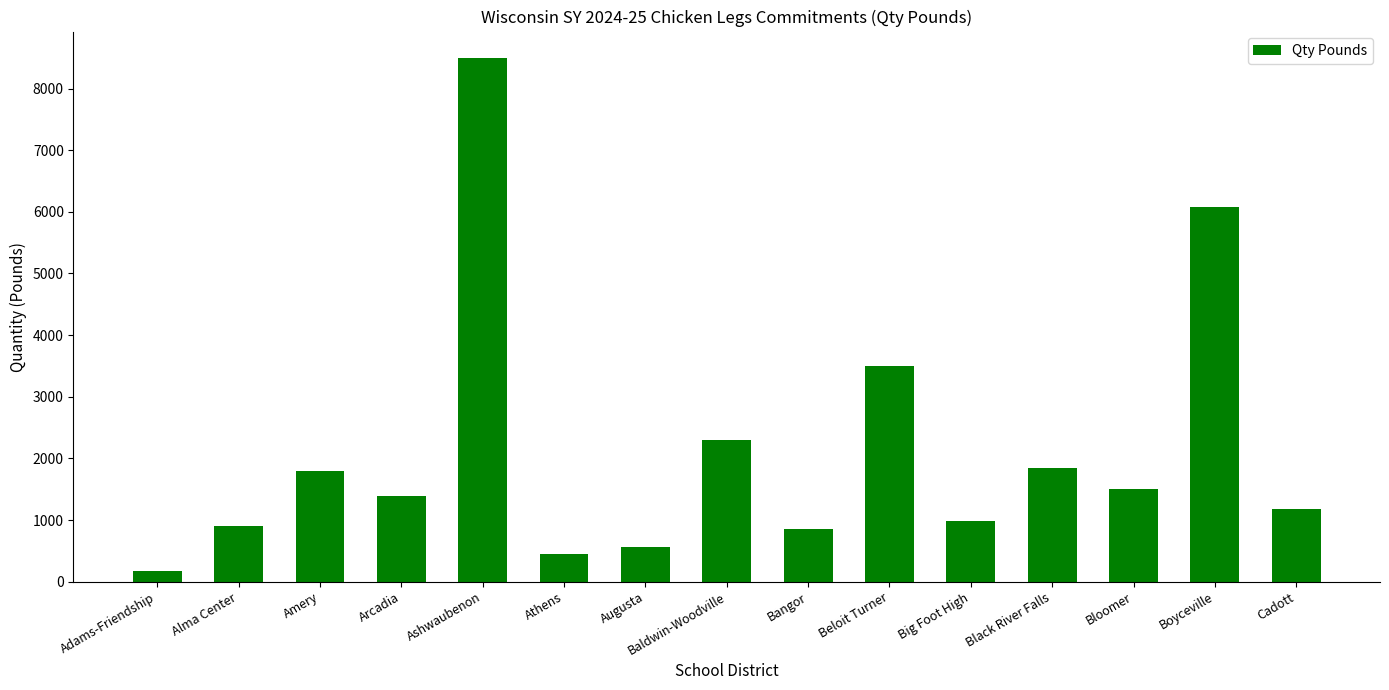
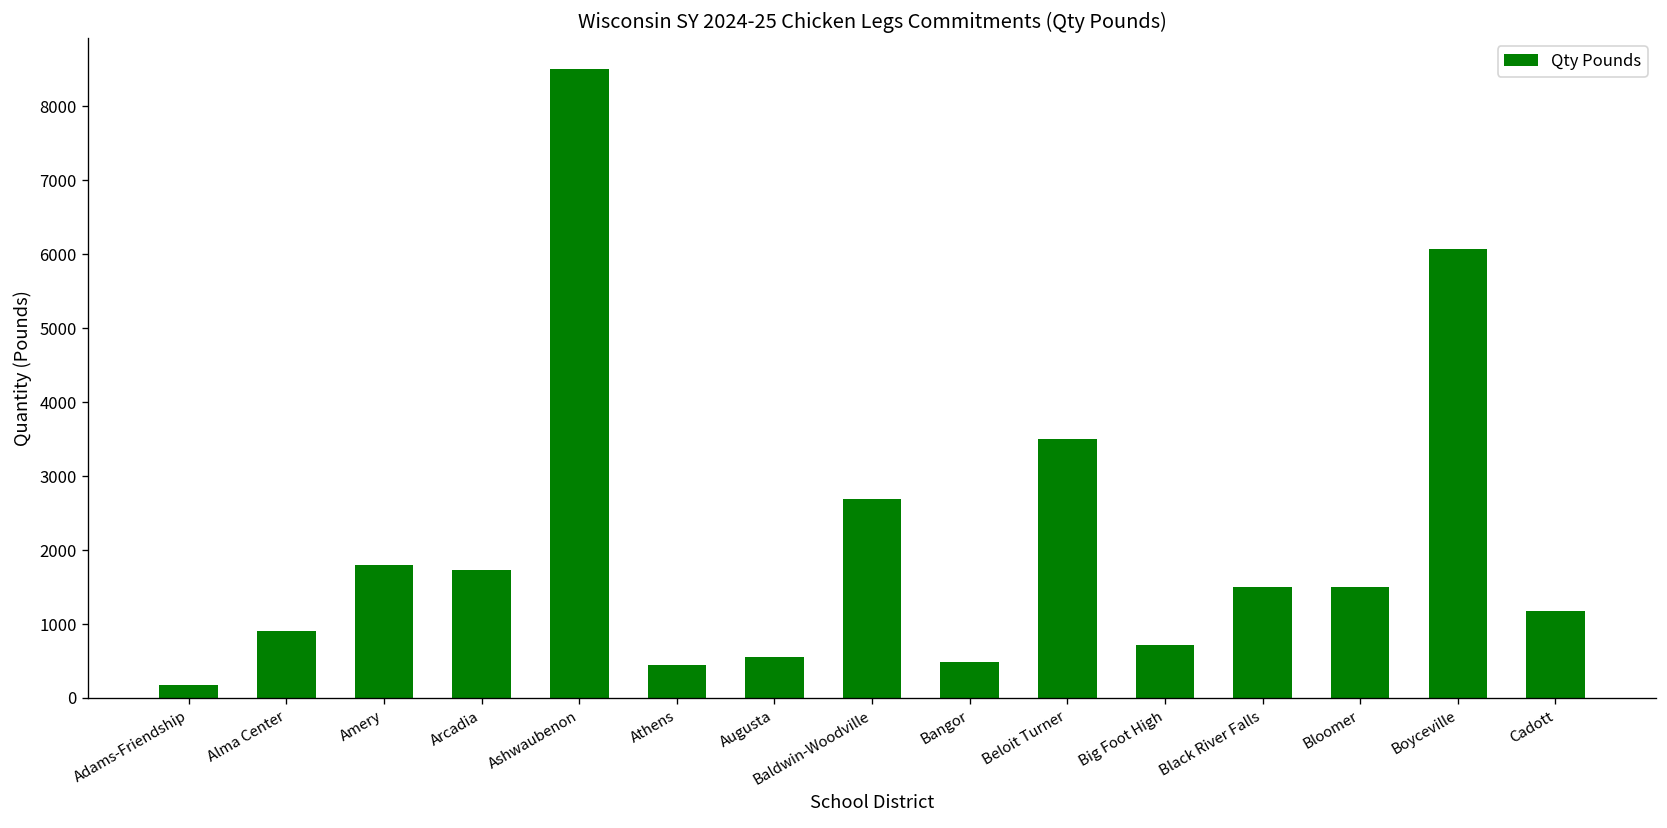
  {
    "Adams-Friendship": 200,
    "Alma Center": 900,
    "Amery": 1800,
-   "Arcadia": 1400,
+   "Arcadia": 1700,
    "Ashwaubenon": 8500,
    "Athens": 400,
    "Augusta": 600,
-   "Baldwin-Woodville": 2300,
-   "Bangor": 900,
+   "Baldwin-Woodville": 2700,
+   "Bangor": 500,
    "Beloit Turner": 3500,
-   "Big Foot High": 1000,
-   "Black River Falls": 1800,
+   "Big Foot High": 700,
+   "Black River Falls": 1500,
    "Bloomer": 1500,
    "Boyceville": 6100,
    "Cadott": 1200
  }
